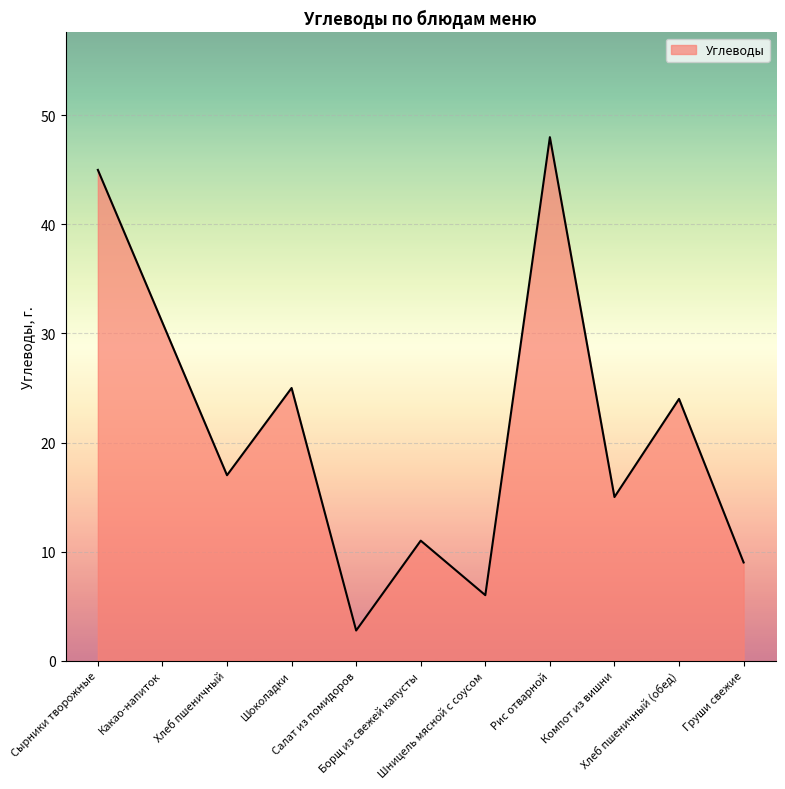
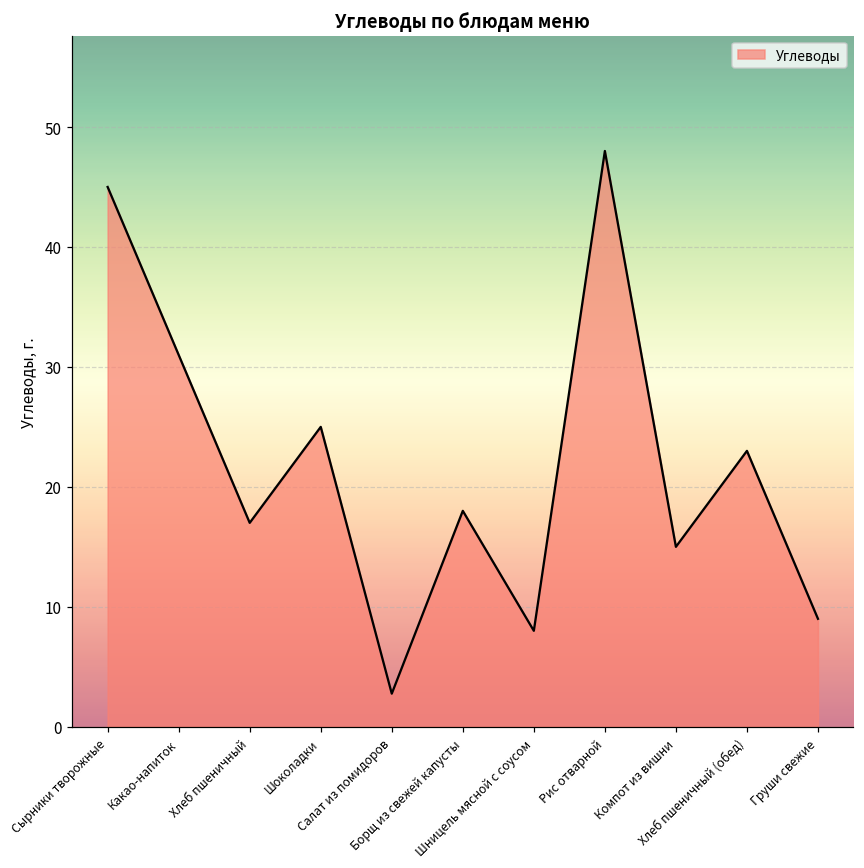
  {
    "Сырники творожные": 45,
    "Какао-напиток": 31,
    "Хлеб пшеничный": 17,
    "Шоколадки": 25,
    "Салат из помидоров": 2.8,
-   "Борщ из свежей капусты": 11,
-   "Шницель мясной с соусом": 6,
+   "Борщ из свежей капусты": 18,
+   "Шницель мясной с соусом": 8,
    "Рис отварной": 48,
    "Компот из вишни": 15,
-   "Хлеб пшеничный (обед)": 24,
+   "Хлеб пшеничный (обед)": 23,
    "Груши свежие": 9
  }
